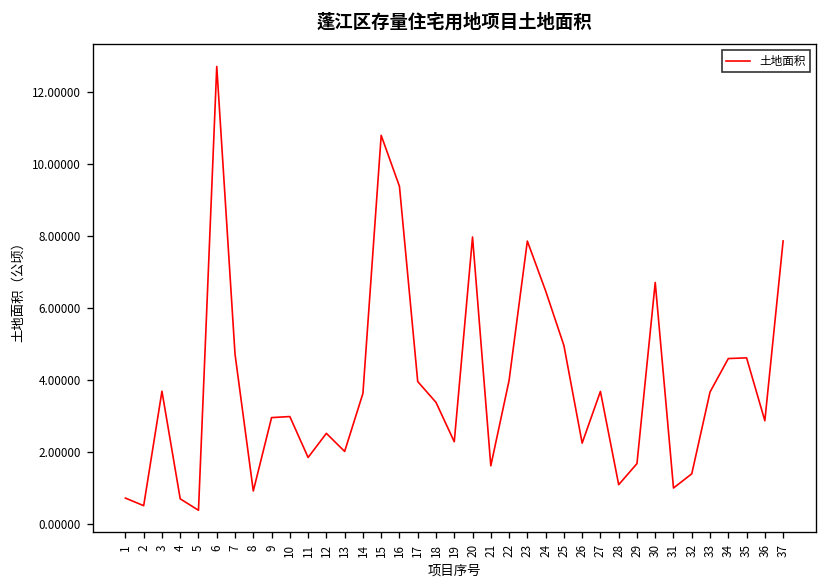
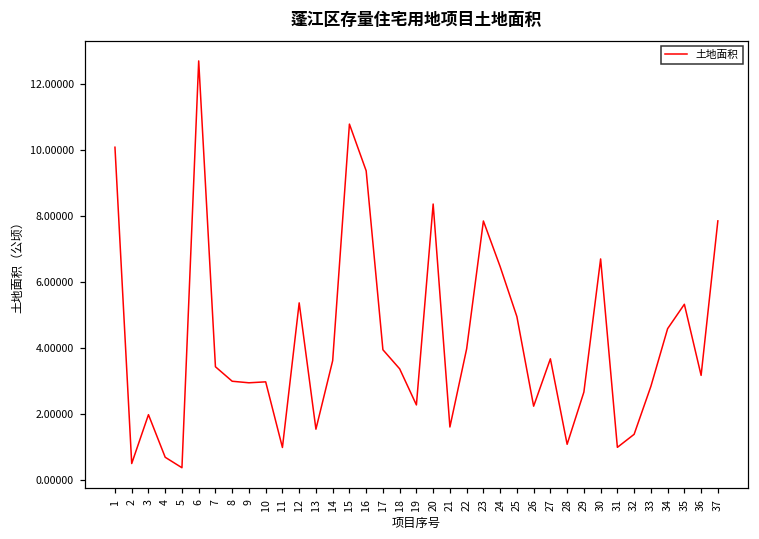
  {
-   "1": 0.7,
+   "1": 10.1,
    "2": 0.5,
-   "3": 3.7,
+   "3": 2.0,
    "4": 0.7,
    "5": 0.4,
    "6": 12.7,
-   "7": 4.7,
-   "8": 0.9,
+   "7": 3.4,
+   "8": 3.0,
    "9": 3.0,
    "10": 3.0,
-   "11": 1.8,
-   "12": 2.5,
-   "13": 2.0,
+   "11": 1.0,
+   "12": 5.4,
+   "13": 1.6,
    "14": 3.6,
    "15": 10.8,
    "16": 9.4,
    "17": 4.0,
    "18": 3.4,
    "19": 2.3,
-   "20": 8.0,
+   "20": 8.4,
    "21": 1.6,
    "22": 4.0,
    "23": 7.9,
    "24": 6.5,
    "25": 5.0,
    "26": 2.2,
    "27": 3.7,
    "28": 1.1,
-   "29": 1.7,
+   "29": 2.7,
    "30": 6.7,
    "31": 1.0,
    "32": 1.4,
-   "33": 3.7,
+   "33": 2.8,
    "34": 4.6,
-   "35": 4.6,
-   "36": 2.9,
+   "35": 5.3,
+   "36": 3.2,
    "37": 7.9
  }
